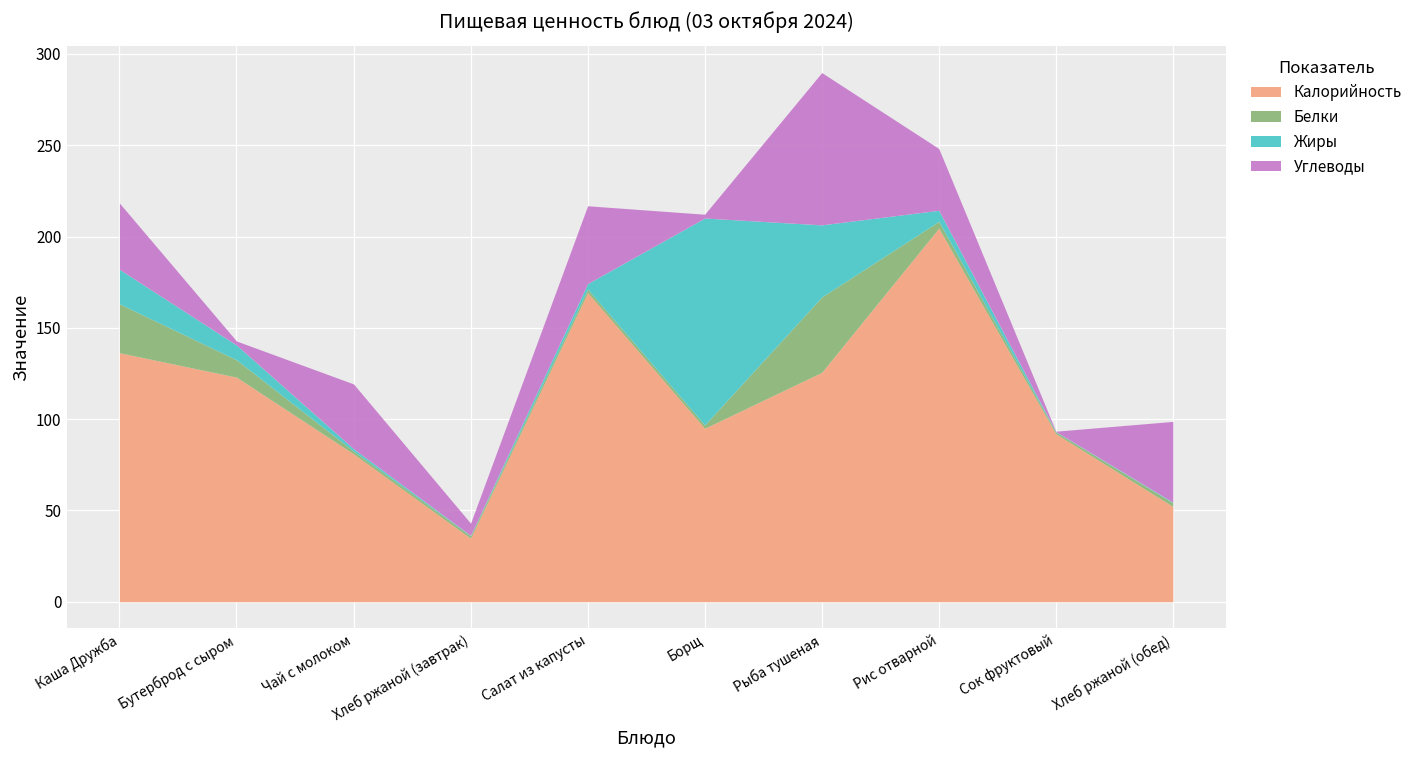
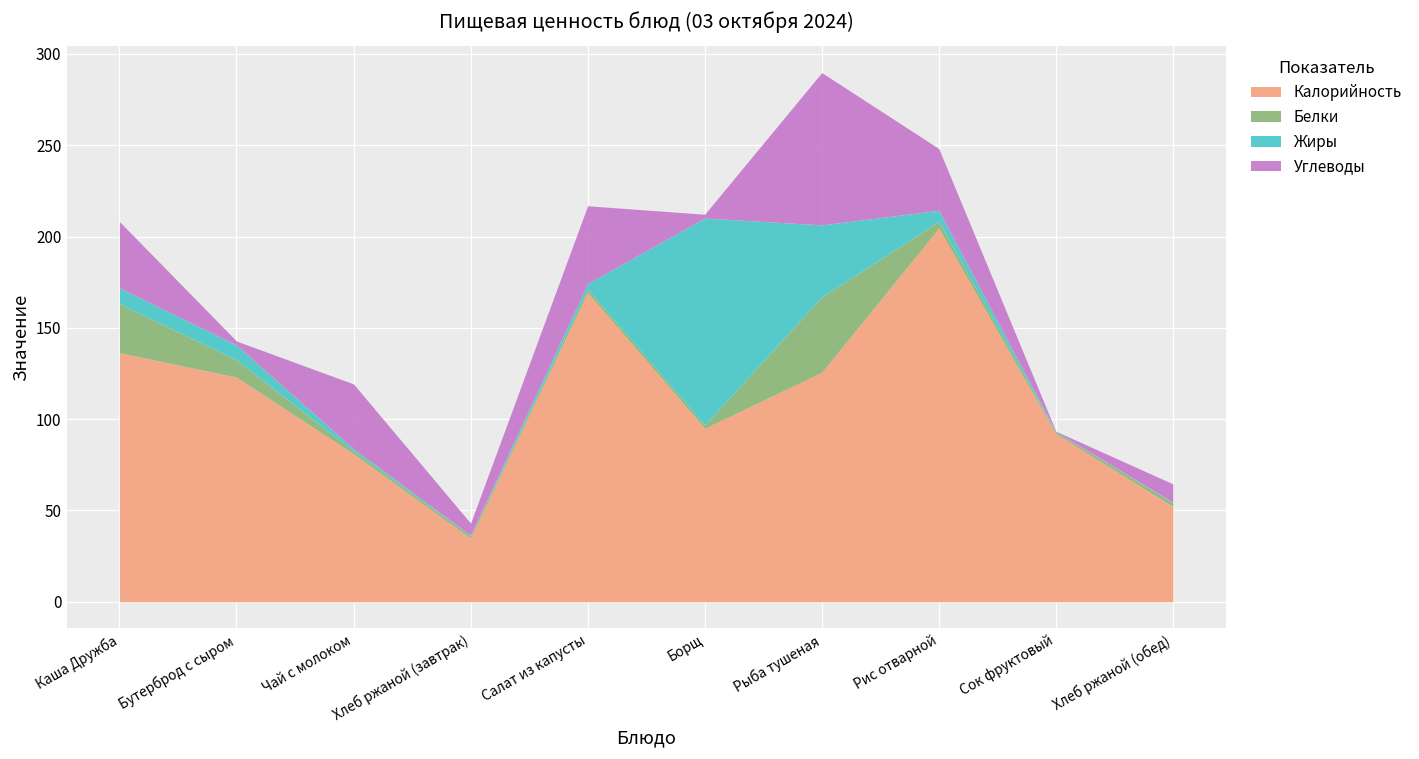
  {
    "Калорийность": {
      "Каша Дружба": 136,
      "Бутерброд с сыром": 123,
      "Салат из капусты": 169,
      "Борщ": 95,
      "Рыба тушеная": 126,
      "Рис отварной": 205,
      "Хлеб ржаной (обед)": 52
    },
    "Белки": {
      "Каша Дружба": 27,
      "Бутерброд с сыром": 10,
      "Салат из капусты": 2,
      "Борщ": 2,
      "Рыба тушеная": 41,
      "Рис отварной": 4
    },
    "Жиры": {
-     "Каша Дружба": 19,
+     "Каша Дружба": 9,
      "Бутерброд с сыром": 8,
      "Салат из капусты": 3,
      "Борщ": 113,
      "Рыба тушеная": 39,
      "Рис отварной": 6
    },
    "Углеводы": {
      "Каша Дружба": 36,
      "Бутерброд с сыром": 2,
      "Чай с молоком": 36,
      "Хлеб ржаной (завтрак)": 7,
      "Салат из капусты": 43,
      "Борщ": 2,
      "Рыба тушеная": 83,
      "Рис отварной": 34,
-     "Хлеб ржаной (обед)": 44
+     "Хлеб ржаной (обед)": 10
    }
  }
